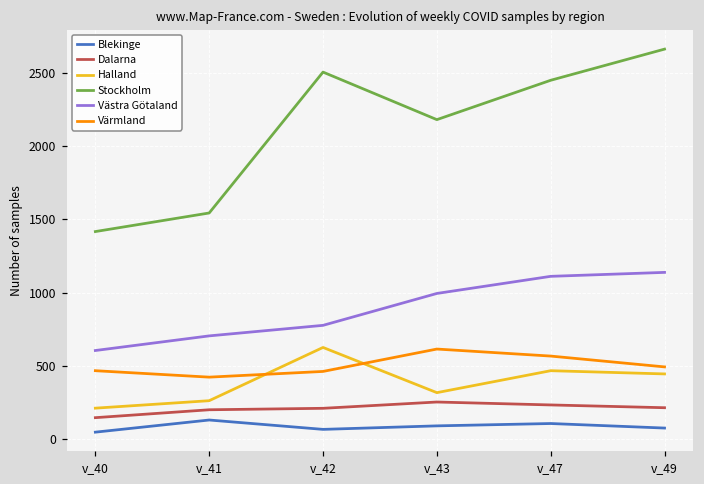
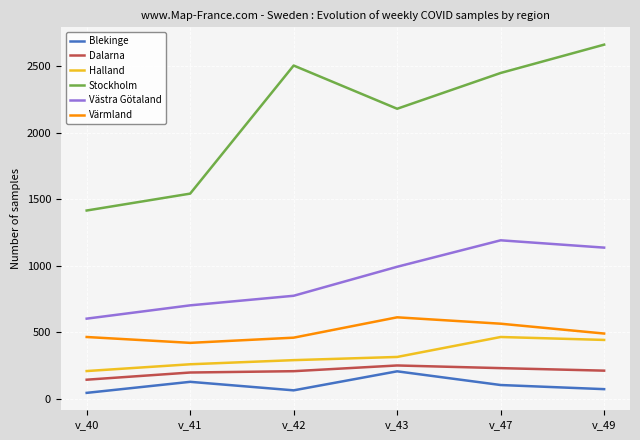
  {
    "Blekinge": {
      "v_40": 50,
      "v_41": 130,
      "v_42": 70,
-     "v_43": 90,
+     "v_43": 210,
      "v_47": 110,
      "v_49": 70
    },
    "Dalarna": {
      "v_40": 150,
      "v_41": 200,
      "v_42": 210,
      "v_43": 250,
      "v_47": 230,
      "v_49": 210
    },
    "Halland": {
      "v_40": 210,
      "v_41": 260,
-     "v_42": 630,
+     "v_42": 290,
      "v_43": 320,
      "v_47": 470,
      "v_49": 440
    },
    "Stockholm": {
      "v_40": 1420,
      "v_41": 1540,
      "v_42": 2510,
      "v_43": 2180,
      "v_47": 2450,
      "v_49": 2660
    },
    "Västra Götaland": {
      "v_40": 600,
      "v_41": 700,
      "v_42": 780,
      "v_43": 990,
-     "v_47": 1110,
+     "v_47": 1190,
      "v_49": 1140
    },
    "Värmland": {
      "v_40": 470,
      "v_41": 420,
      "v_42": 460,
      "v_43": 610,
      "v_47": 570,
      "v_49": 490
    }
  }
